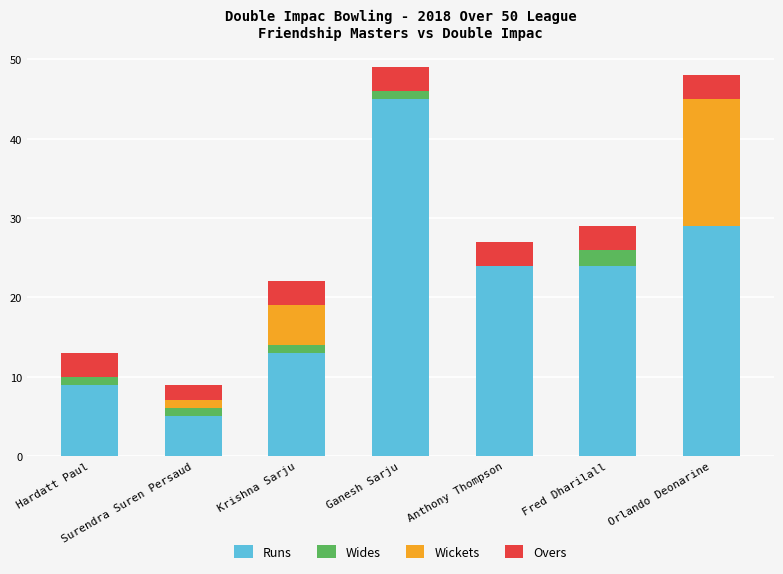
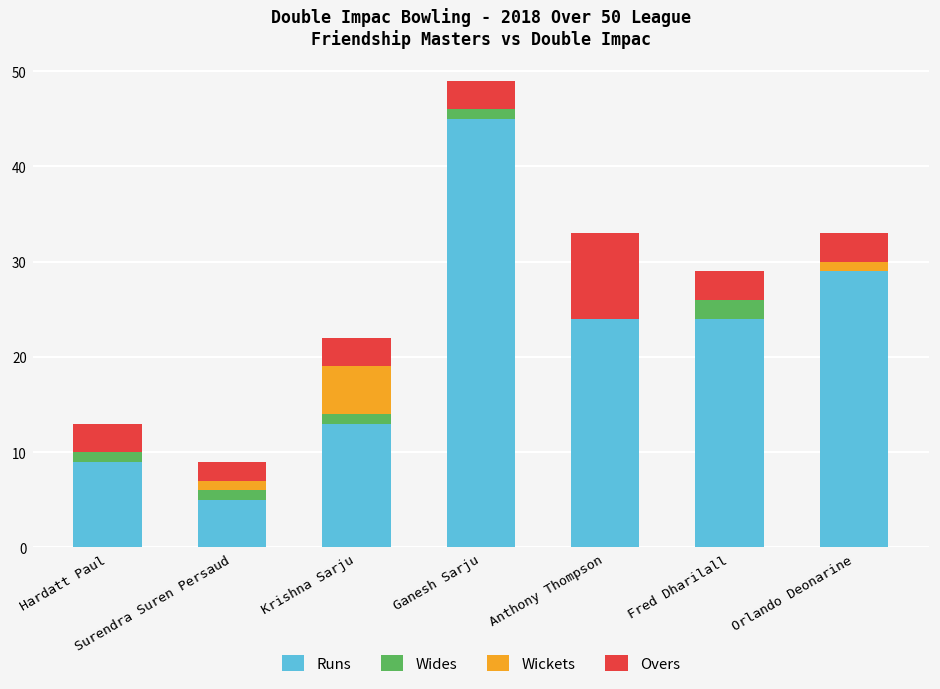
  {
    "Runs": {
      "Hardatt Paul": 9,
      "Surendra Suren Persaud": 5,
      "Krishna Sarju": 13,
      "Ganesh Sarju": 45,
      "Anthony Thompson": 24,
      "Fred Dharilall": 24,
      "Orlando Deonarine": 29
    },
    "Wides": {
      "Hardatt Paul": 1,
      "Surendra Suren Persaud": 1,
      "Krishna Sarju": 1,
      "Ganesh Sarju": 1,
      "Anthony Thompson": 0,
      "Fred Dharilall": 2,
      "Orlando Deonarine": 0
    },
    "Wickets": {
      "Hardatt Paul": 0,
      "Surendra Suren Persaud": 1,
      "Krishna Sarju": 5,
      "Ganesh Sarju": 0,
      "Anthony Thompson": 0,
      "Fred Dharilall": 0,
-     "Orlando Deonarine": 16
+     "Orlando Deonarine": 1
    },
    "Overs": {
      "Hardatt Paul": 3,
      "Surendra Suren Persaud": 2,
      "Krishna Sarju": 3,
      "Ganesh Sarju": 3,
-     "Anthony Thompson": 3,
+     "Anthony Thompson": 9,
      "Fred Dharilall": 3,
      "Orlando Deonarine": 3
    }
  }
